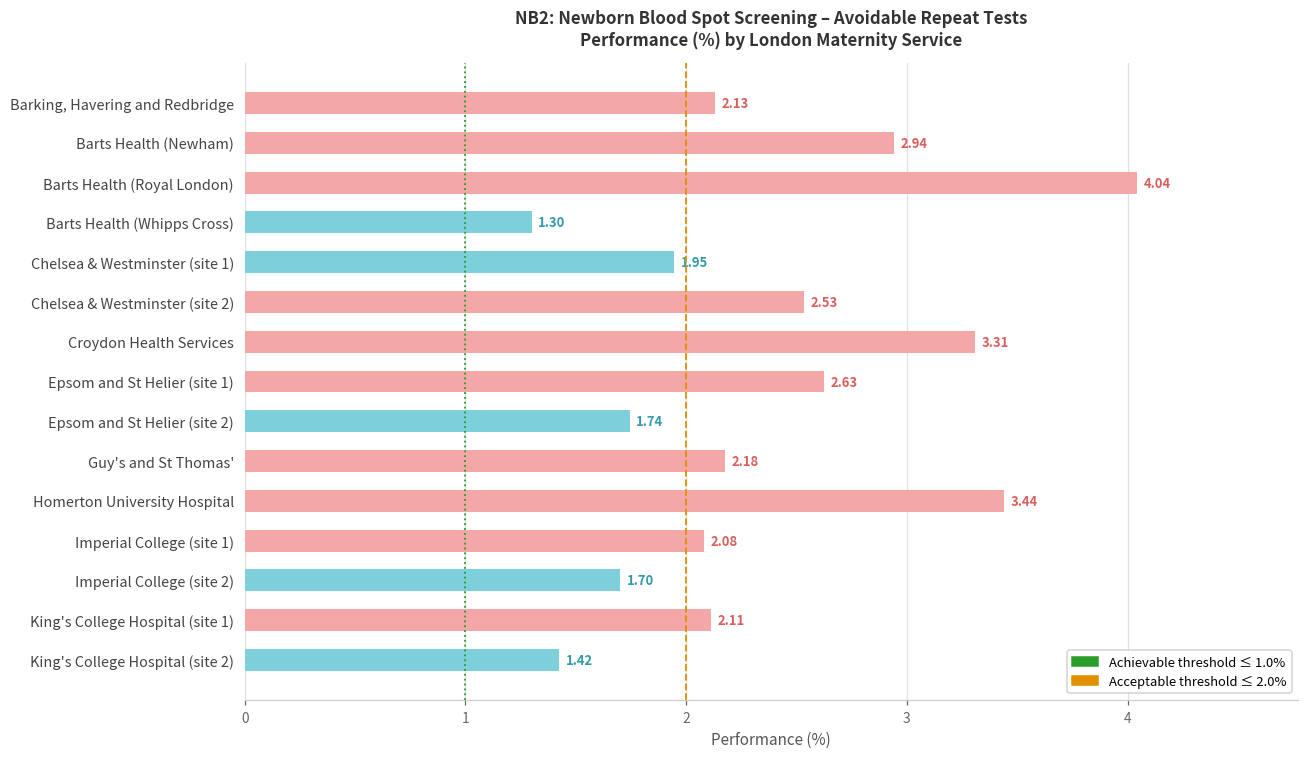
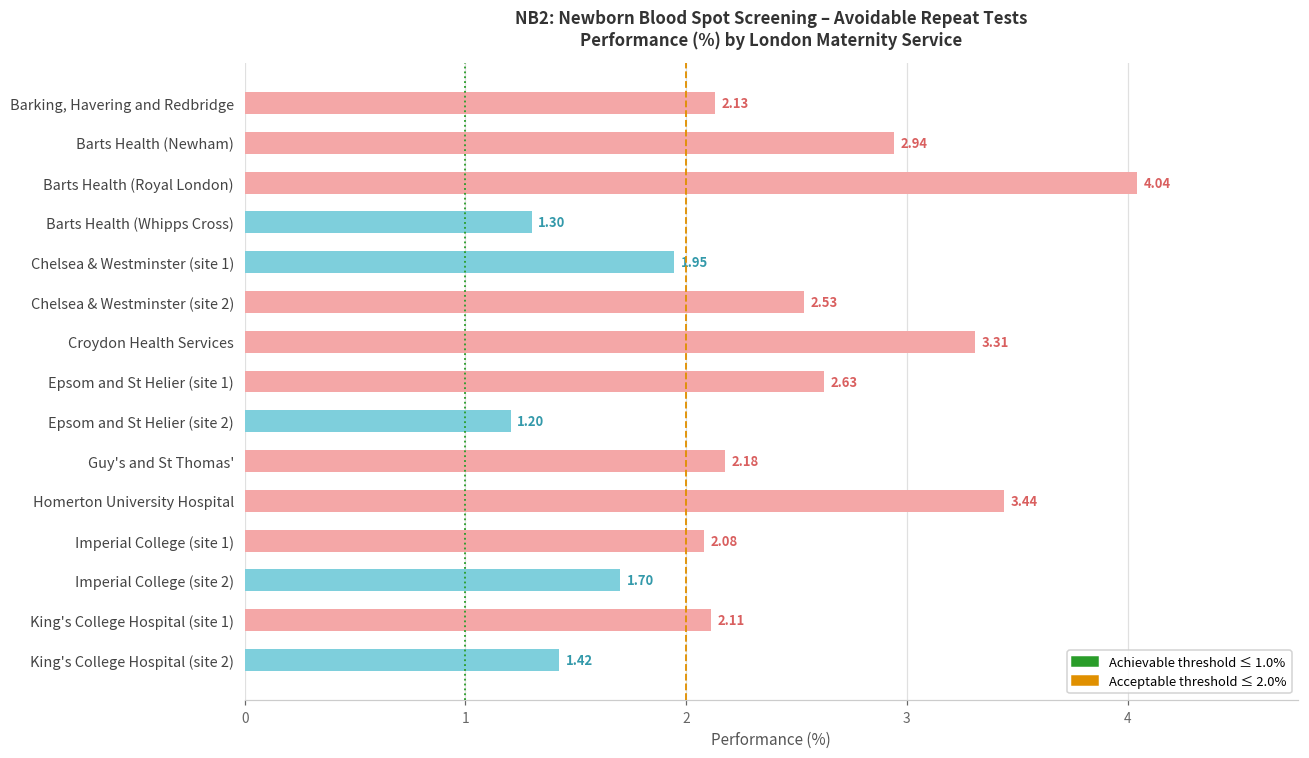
  {
    "Barking, Havering and Redbridge": 2.13,
    "Barts Health (Newham)": 2.94,
    "Barts Health (Royal London)": 4.04,
    "Barts Health (Whipps Cross)": 1.30,
    "Chelsea & Westminster (site 1)": 1.95,
    "Chelsea & Westminster (site 2)": 2.53,
    "Croydon Health Services": 3.31,
    "Epsom and St Helier (site 1)": 2.63,
-   "Epsom and St Helier (site 2)": 1.74,
+   "Epsom and St Helier (site 2)": 1.20,
    "Guy's and St Thomas'": 2.18,
    "Homerton University Hospital": 3.44,
    "Imperial College (site 1)": 2.08,
    "Imperial College (site 2)": 1.70,
    "King's College Hospital (site 1)": 2.11,
    "King's College Hospital (site 2)": 1.42
  }
